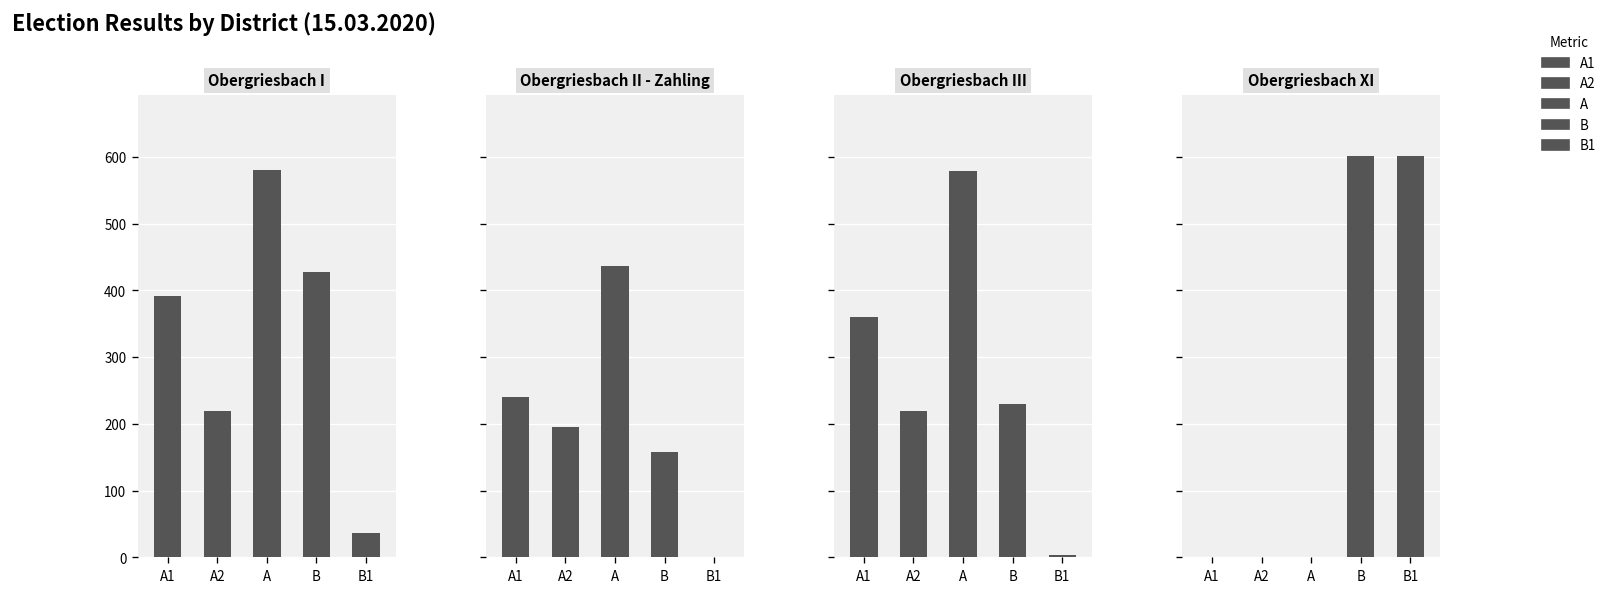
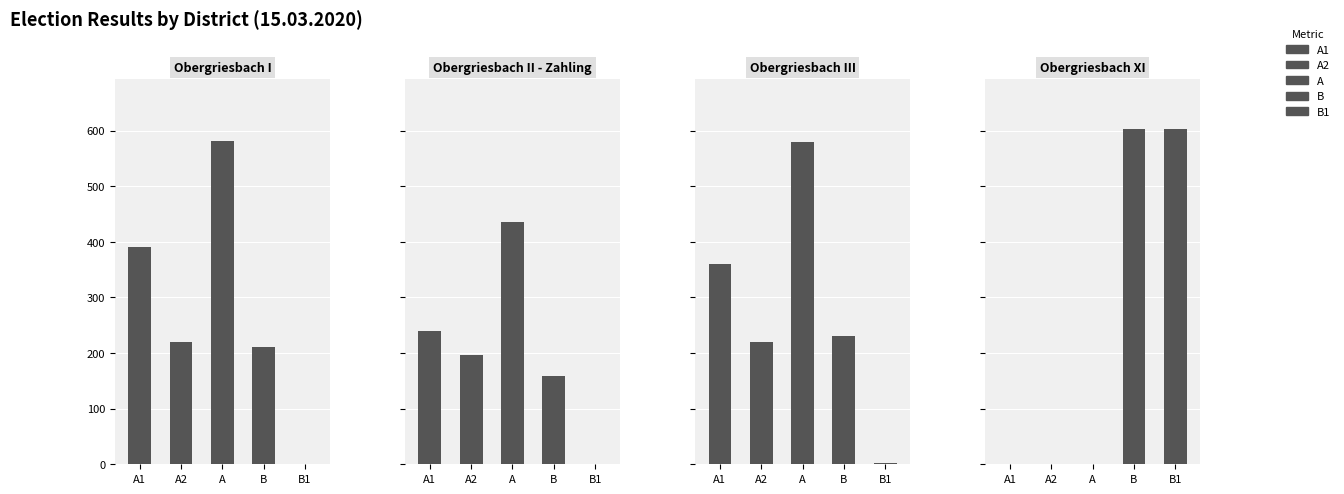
  {
    "Obergriesbach I": {
      "A1": 390,
      "A2": 220,
      "A": 580,
-     "B": 430,
-     "B1": 40
+     "B": 210,
+     "B1": 0
    }
  }
